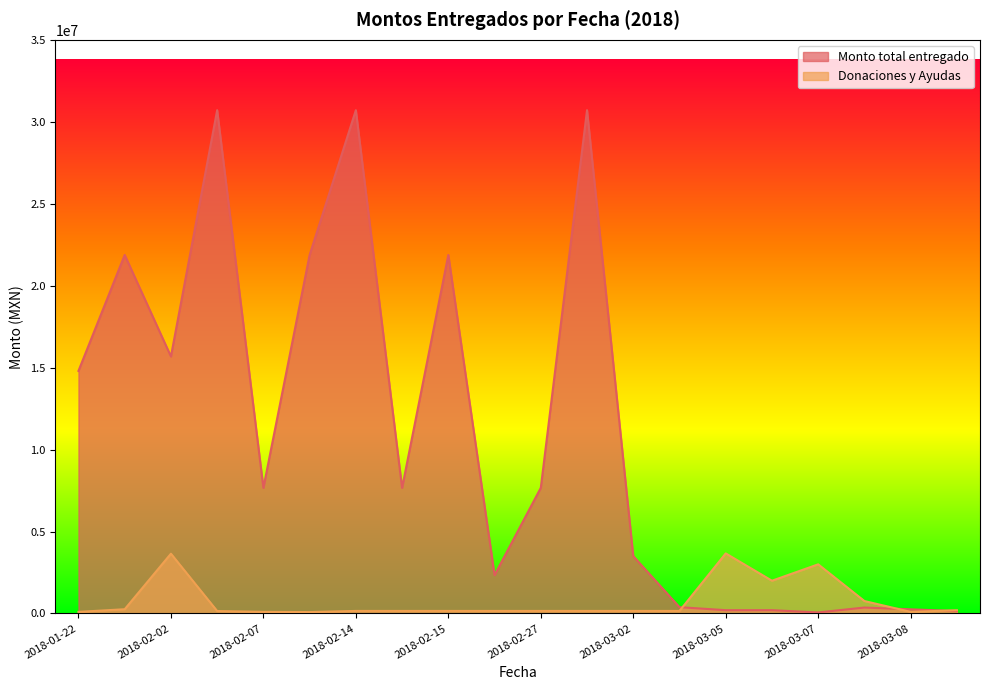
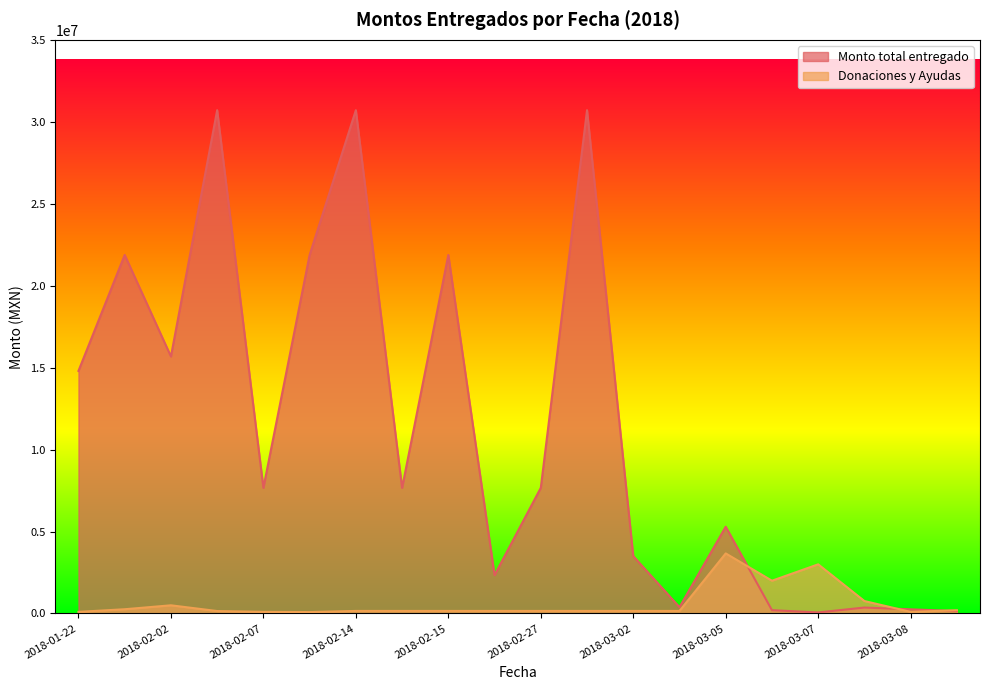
  {
    "Monto total entregado": {
      "2018-02-02": 15700000,
      "2018-02-14": 30700000,
-     "2018-03-05": 200000
+     "2018-03-05": 5300000
    },
    "Donaciones y Ayudas": {
-     "2018-02-02": 3600000,
+     "2018-02-02": 500000,
      "2018-02-14": 200000,
      "2018-03-05": 3700000
    }
  }
